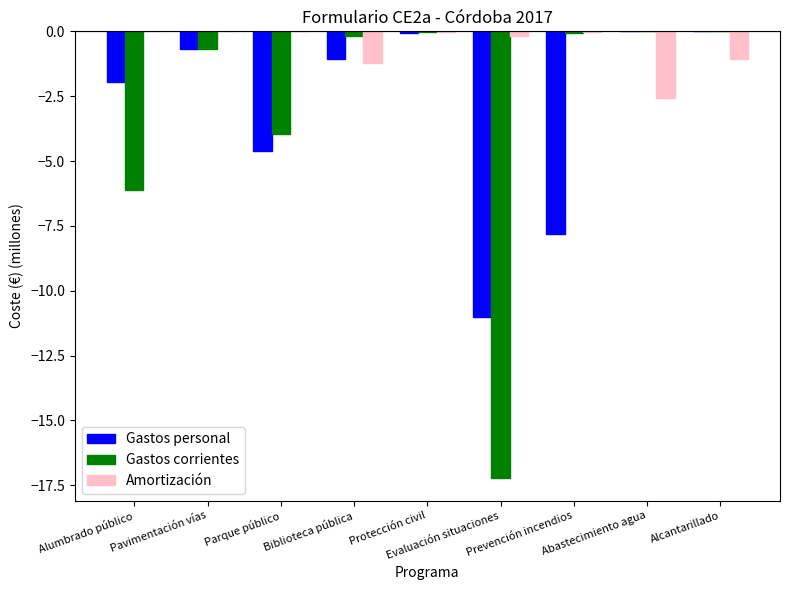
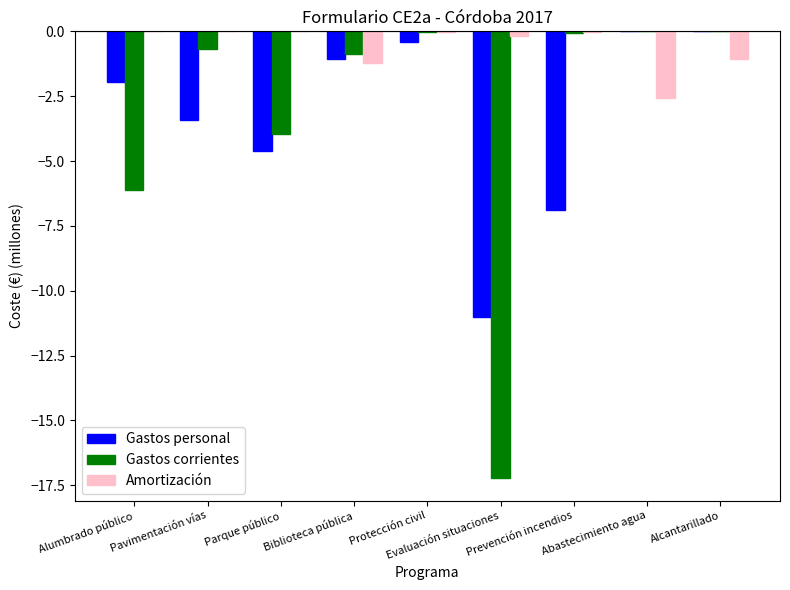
  {
    "Gastos personal": {
      "Alumbrado público": -2.0,
-     "Pavimentación vías": -0.7,
+     "Pavimentación vías": -3.4,
      "Parque público": -4.6,
      "Biblioteca pública": -1.1,
-     "Protección civil": 0.0,
+     "Protección civil": -0.4,
      "Evaluación situaciones": -11.0,
-     "Prevención incendios": -7.8,
+     "Prevención incendios": -6.9,
      "Abastecimiento agua": 0.0,
      "Alcantarillado": 0.0
    },
    "Gastos corrientes": {
      "Alumbrado público": -6.1,
      "Pavimentación vías": -0.7,
      "Parque público": -4.0,
-     "Biblioteca pública": -0.2,
+     "Biblioteca pública": -0.9,
      "Evaluación situaciones": -17.2,
      "Abastecimiento agua": 0.0,
      "Alcantarillado": 0.0
    },
    "Amortización": {
      "Alumbrado público": 0.0,
      "Pavimentación vías": 0.0,
      "Parque público": 0.0,
      "Biblioteca pública": -1.2,
      "Evaluación situaciones": -0.2,
      "Abastecimiento agua": -2.6,
      "Alcantarillado": -1.1
    }
  }
